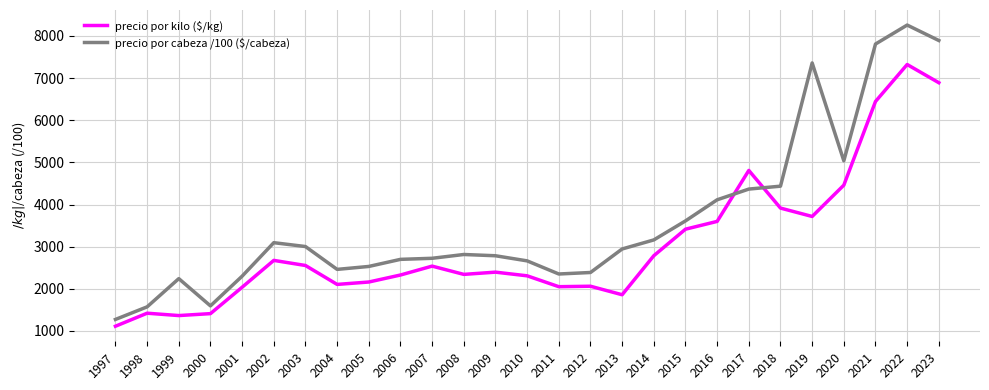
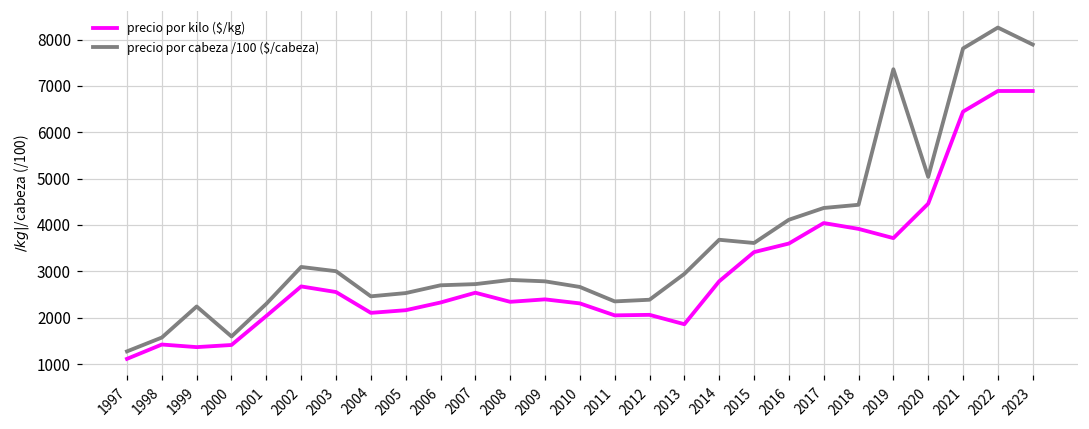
  {
    "precio por kilo ($/kg)": {
      "1997": 1100,
      "1998": 1400,
      "1999": 1400,
      "2000": 1400,
      "2001": 2000,
      "2002": 2700,
      "2003": 2600,
      "2004": 2100,
      "2005": 2200,
      "2006": 2300,
      "2007": 2500,
      "2008": 2300,
      "2009": 2400,
      "2010": 2300,
      "2011": 2100,
      "2012": 2100,
      "2013": 1900,
      "2014": 2800,
      "2015": 3400,
      "2016": 3600,
-     "2017": 4800,
+     "2017": 4000,
      "2018": 3900,
      "2019": 3700,
      "2020": 4500,
      "2021": 6400,
-     "2022": 7300,
+     "2022": 6900,
      "2023": 6900
    },
    "precio por cabeza /100 ($/cabeza)": {
      "1997": 1300,
      "1998": 1600,
      "1999": 2200,
      "2000": 1600,
      "2001": 2300,
      "2002": 3100,
      "2003": 3000,
      "2004": 2500,
      "2005": 2500,
      "2006": 2700,
      "2007": 2700,
      "2008": 2800,
      "2009": 2800,
      "2010": 2700,
      "2011": 2400,
      "2012": 2400,
      "2013": 2900,
-     "2014": 3200,
+     "2014": 3700,
      "2015": 3600,
      "2016": 4100,
      "2017": 4400,
      "2018": 4400,
      "2019": 7400,
      "2020": 5000,
      "2021": 7800,
      "2022": 8300,
      "2023": 7900
    }
  }
